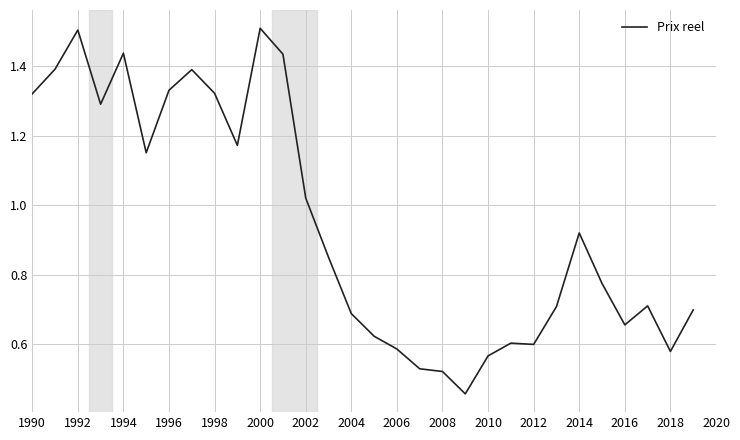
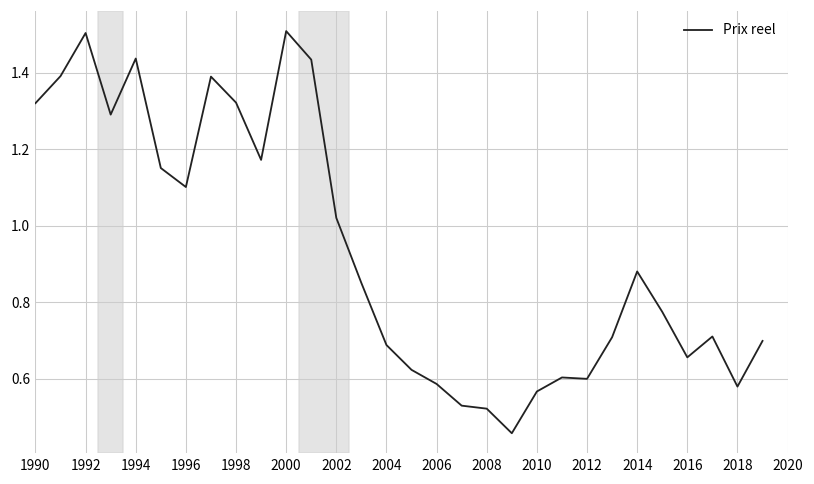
  {
    "1990": 1.32,
    "1992": 1.50,
    "1994": 1.44,
-   "1996": 1.33,
+   "1996": 1.10,
    "1998": 1.32,
    "2000": 1.51,
    "2002": 1.02,
    "2004": 0.69,
    "2006": 0.59,
    "2008": 0.52,
    "2010": 0.57,
    "2012": 0.60,
-   "2014": 0.92,
+   "2014": 0.88,
    "2016": 0.66,
    "2018": 0.58
  }
